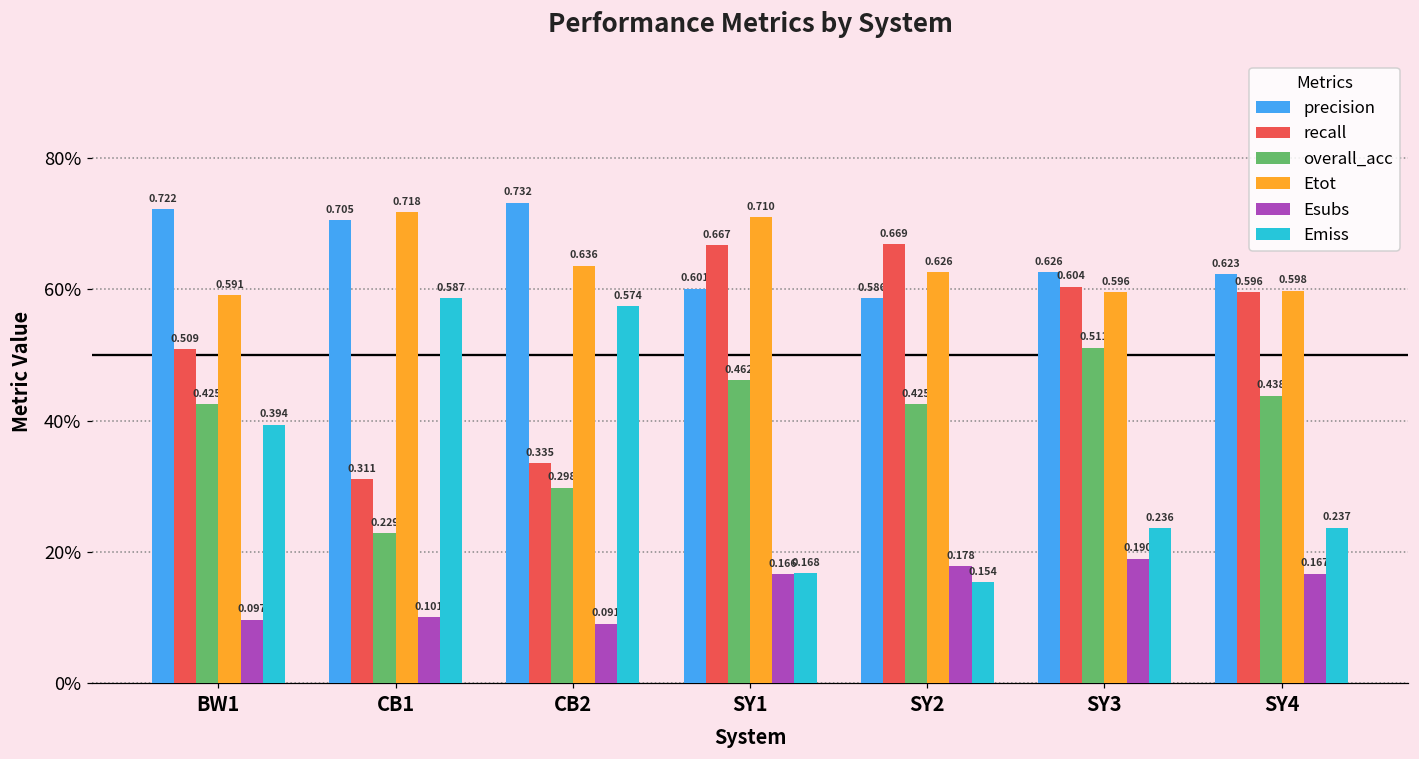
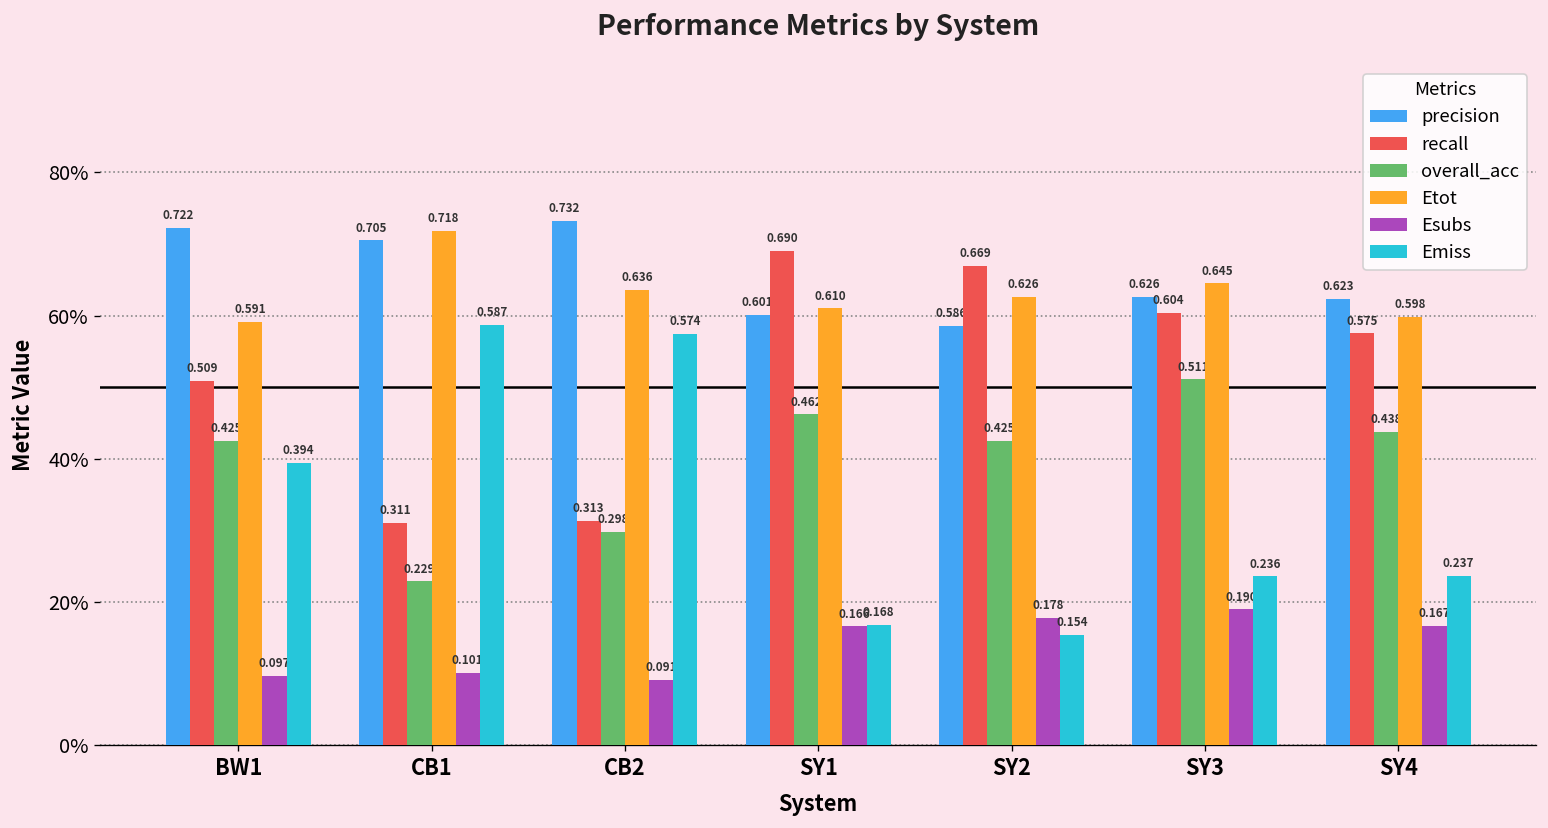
  {
    "recall": {
      "BW1": 0.509,
      "CB1": 0.311,
-     "CB2": 0.335,
-     "SY1": 0.667,
+     "CB2": 0.313,
+     "SY1": 0.690,
      "SY2": 0.669,
      "SY3": 0.604,
-     "SY4": 0.596
+     "SY4": 0.575
    },
    "overall_acc": {
      "BW1": 0.425,
      "CB1": 0.229,
      "CB2": 0.298,
      "SY1": 0.462,
      "SY2": 0.425,
      "SY3": 0.511,
      "SY4": 0.438
    },
    "Etot": {
      "BW1": 0.591,
      "CB1": 0.718,
      "CB2": 0.636,
-     "SY1": 0.710,
+     "SY1": 0.610,
      "SY2": 0.626,
-     "SY3": 0.596,
+     "SY3": 0.645,
      "SY4": 0.598
    },
    "Esubs": {
      "BW1": 0.097,
      "CB1": 0.101,
      "CB2": 0.091,
      "SY2": 0.178,
      "SY3": 0.190,
      "SY4": 0.167
    }
  }
